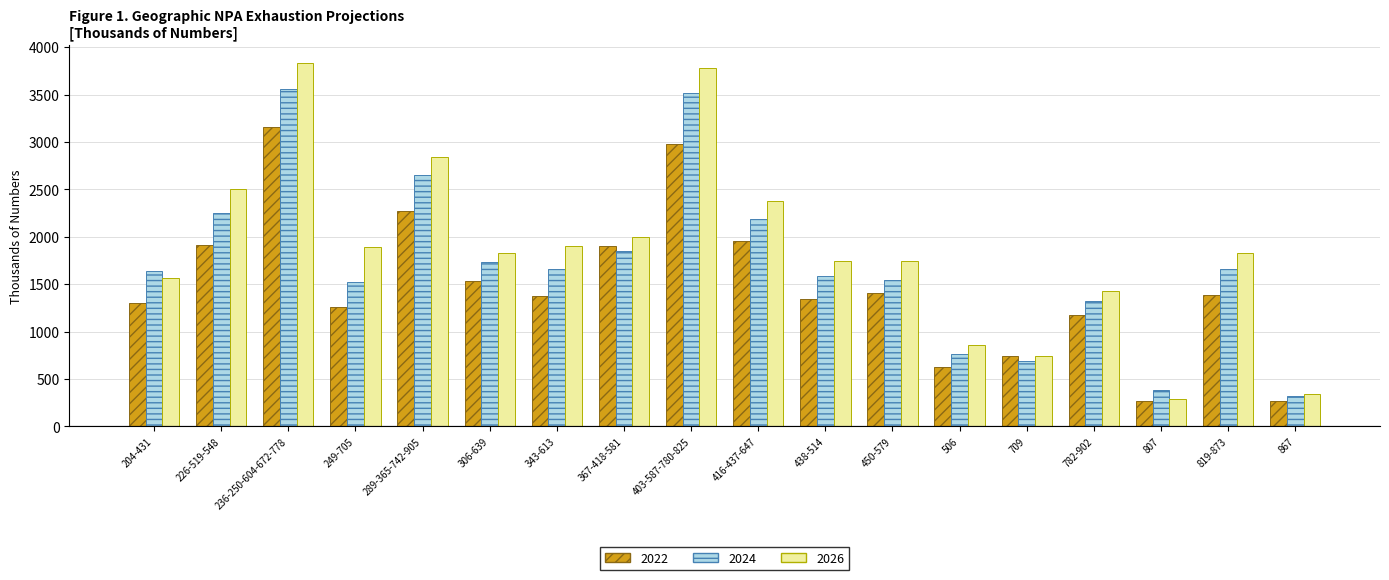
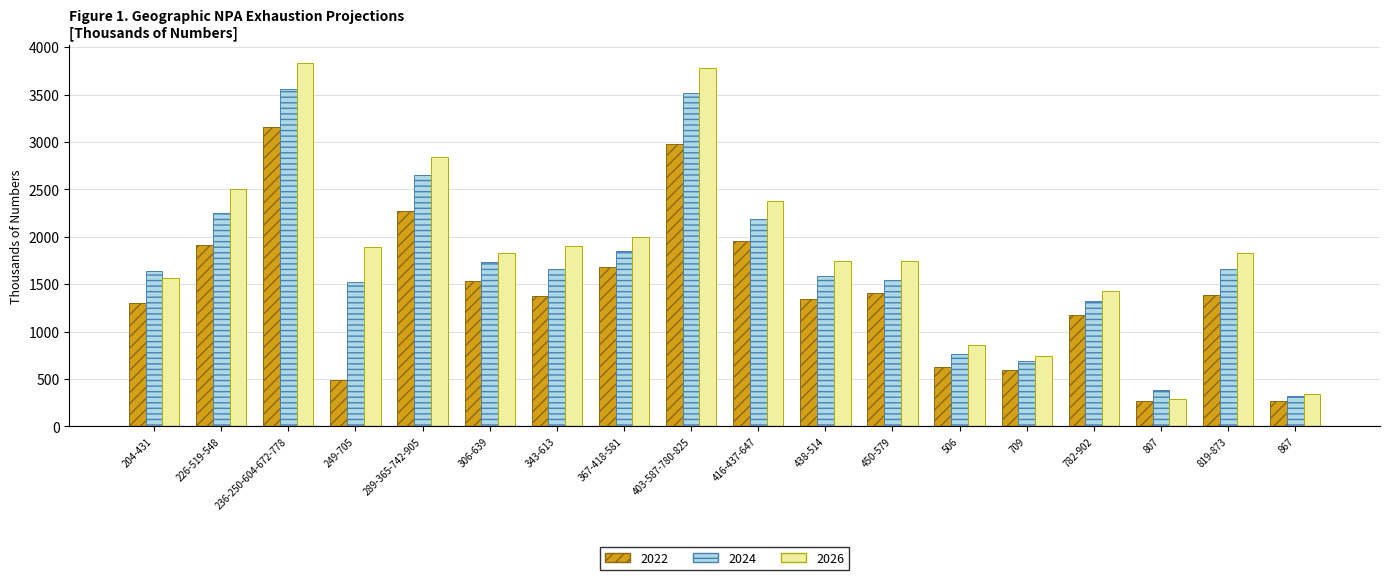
  {
    "2022": {
      "204-431": 1300,
      "226-519-548": 1900,
      "236-250-604-672-778": 3200,
-     "249-705": 1300,
+     "249-705": 500,
      "289-365-742-905": 2300,
      "306-639": 1500,
      "343-613": 1400,
-     "367-418-581": 1900,
+     "367-418-581": 1700,
      "403-587-780-825": 3000,
      "416-437-647": 2000,
      "438-514": 1300,
      "450-579": 1400,
      "506": 600,
-     "709": 700,
+     "709": 600,
      "782-902": 1200,
      "807": 300,
      "819-873": 1400,
      "867": 300
    },
    "2024": {
      "204-431": 1600,
      "226-519-548": 2200,
      "236-250-604-672-778": 3600,
      "249-705": 1500,
      "289-365-742-905": 2700,
      "306-639": 1700,
      "343-613": 1700,
      "367-418-581": 1900,
      "403-587-780-825": 3500,
      "416-437-647": 2200,
      "438-514": 1600,
      "450-579": 1500,
      "506": 800,
      "709": 700,
      "782-902": 1300,
      "807": 400,
      "819-873": 1700,
      "867": 300
    },
    "2026": {
      "204-431": 1600,
      "226-519-548": 2500,
      "236-250-604-672-778": 3800,
      "249-705": 1900,
      "289-365-742-905": 2800,
      "306-639": 1800,
      "343-613": 1900,
      "367-418-581": 2000,
      "403-587-780-825": 3800,
      "416-437-647": 2400,
      "438-514": 1700,
      "450-579": 1700,
      "506": 900,
      "709": 700,
      "782-902": 1400,
      "807": 300,
      "819-873": 1800,
      "867": 300
    }
  }
